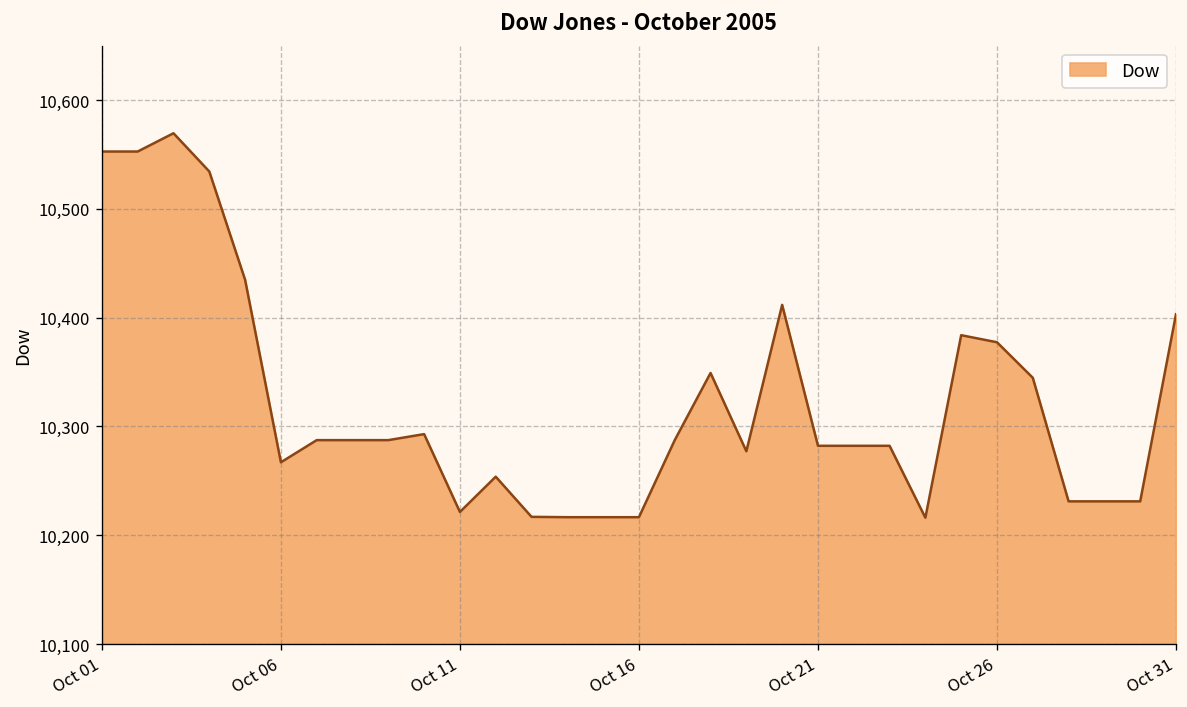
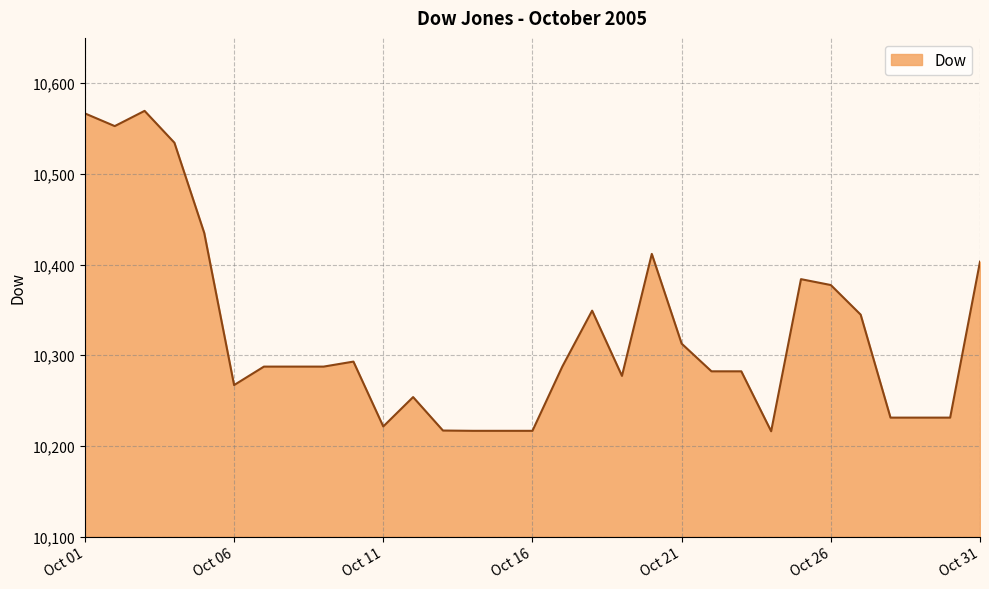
  {
-   "Oct 01": "10,550",
+   "Oct 01": "10,570",
    "Oct 06": "10,270",
    "Oct 11": "10,220",
    "Oct 16": "10,220",
-   "Oct 21": "10,280",
+   "Oct 21": "10,310",
    "Oct 26": "10,380",
    "Oct 31": "10,400"
  }
